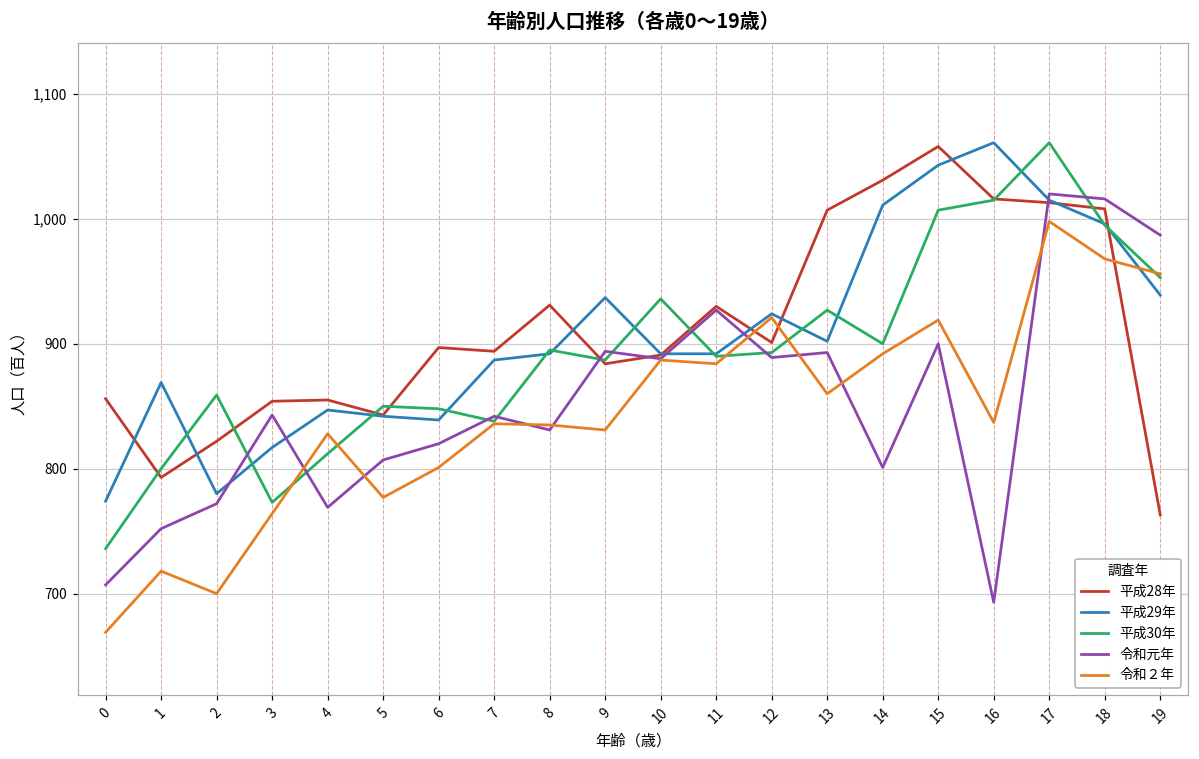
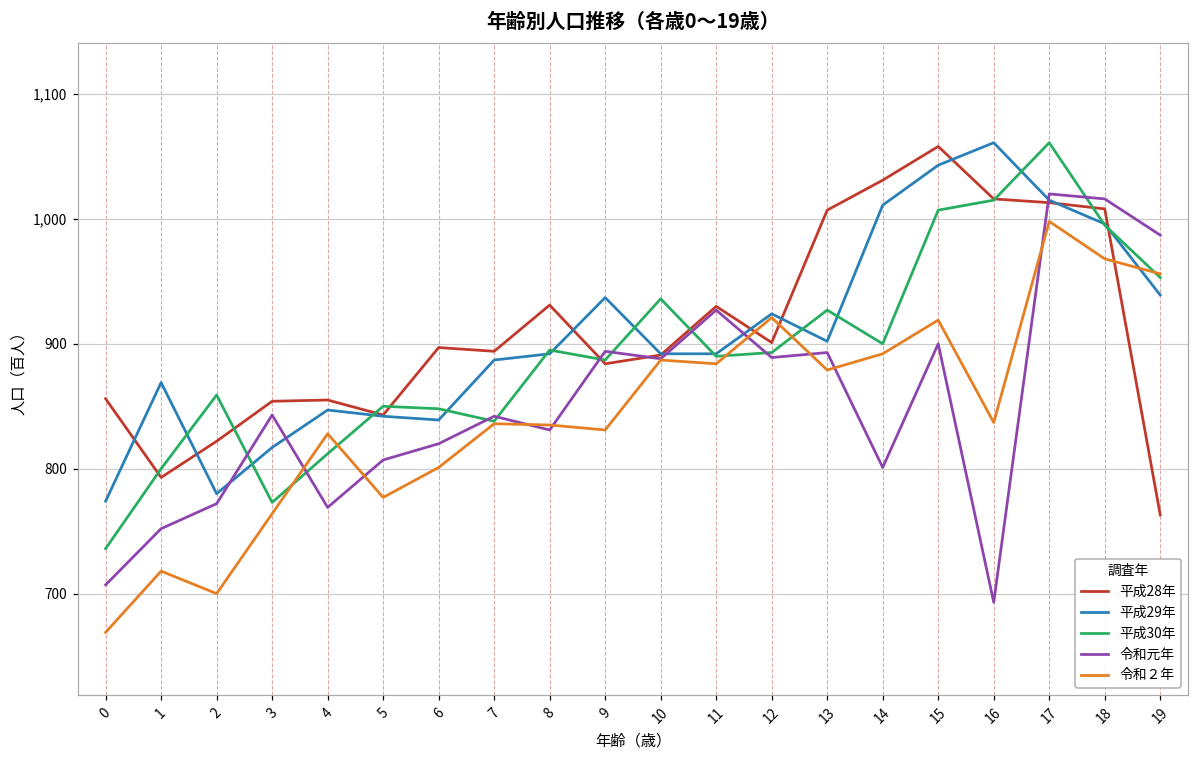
  {
    "平成28年": {
      "0": "856",
      "1": "793",
      "2": "822",
      "3": "854",
      "4": "855",
      "6": "897",
      "7": "894",
      "8": "931",
      "9": "884",
      "11": "930",
      "12": "901",
      "13": "1,007",
      "14": "1,031",
      "15": "1,058",
      "18": "1,008",
      "19": "763"
    },
    "平成29年": {
      "0": "774",
      "1": "869",
      "2": "780",
      "3": "817",
      "4": "847",
      "6": "839",
      "7": "887",
      "8": "892",
      "9": "937",
      "12": "924",
      "13": "902",
      "14": "1,011",
      "15": "1,043",
      "16": "1,061",
      "19": "939"
    },
    "平成30年": {
      "0": "736",
      "1": "800",
      "2": "859",
      "3": "773",
      "4": "812",
      "5": "850",
      "6": "848",
      "8": "895",
      "9": "887",
      "10": "936",
      "12": "893",
      "13": "927",
      "14": "900",
      "15": "1,007",
      "17": "1,061",
      "19": "953"
    },
    "令和元年": {
      "0": "707",
      "1": "752",
      "2": "772",
      "3": "843",
      "4": "769",
      "5": "807",
      "6": "820",
      "7": "842",
      "8": "831",
      "9": "894",
      "11": "927",
      "12": "889",
      "13": "893",
      "14": "801",
      "15": "900",
      "16": "693",
      "17": "1,020",
      "18": "1,016",
      "19": "987"
    },
    "令和２年": {
      "0": "669",
      "1": "718",
      "2": "700",
      "3": "764",
      "4": "828",
      "5": "777",
      "6": "801",
      "8": "835",
      "9": "831",
      "11": "884",
      "12": "921",
-     "13": "860",
+     "13": "879",
      "14": "892",
      "15": "919",
      "16": "837",
      "17": "998",
      "18": "968",
      "19": "956"
    }
  }
